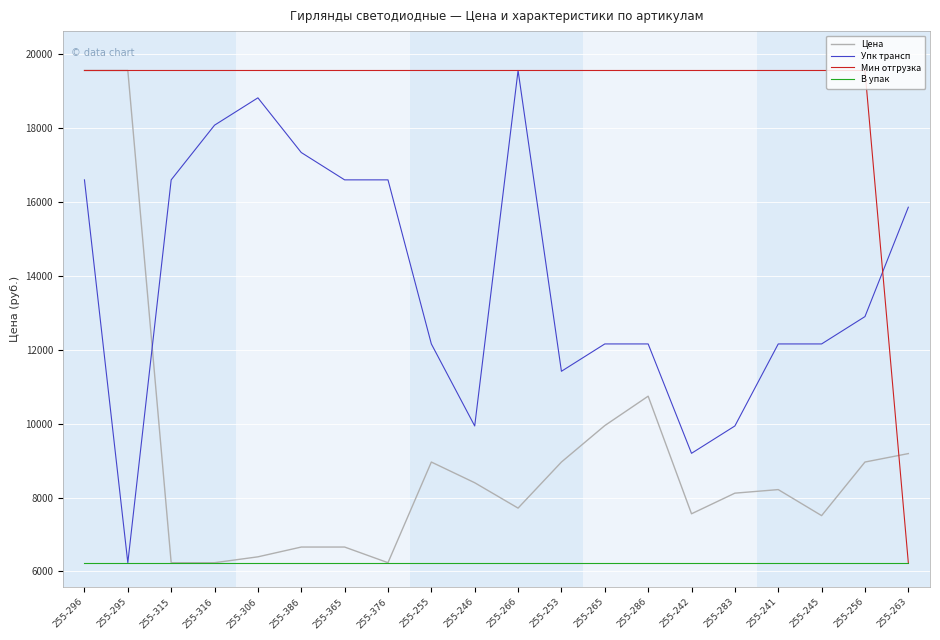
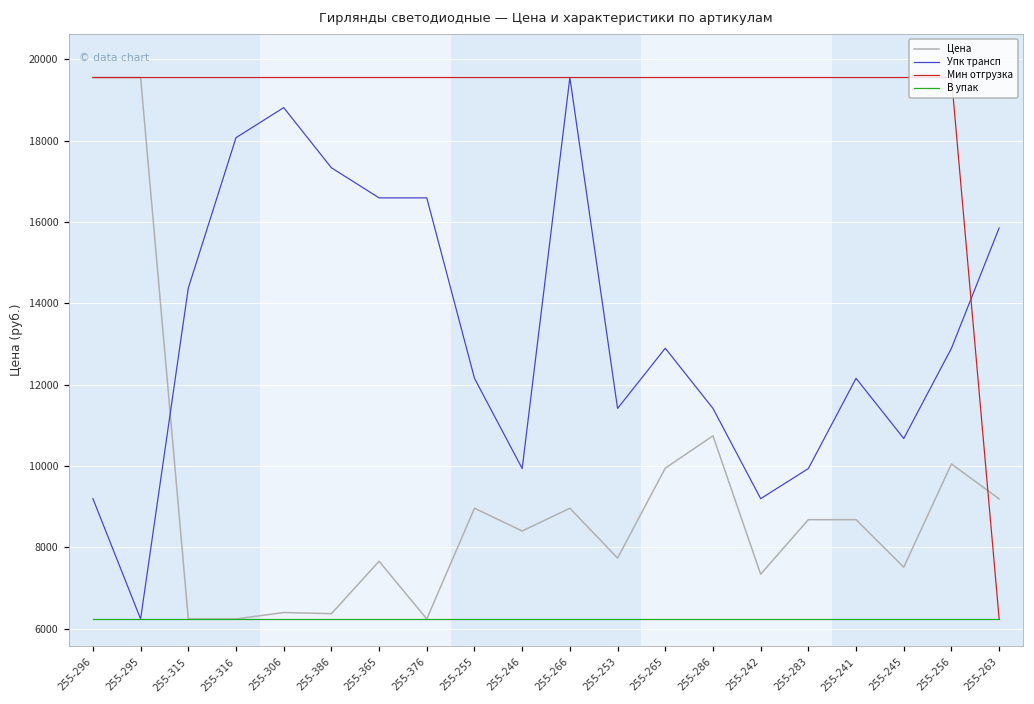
  {
    "Цена": {
      "255-306": 6400,
-     "255-386": 6700,
-     "255-365": 6700,
+     "255-386": 6400,
+     "255-365": 7700,
      "255-255": 9000,
      "255-246": 8400,
-     "255-266": 7700,
-     "255-253": 9000,
+     "255-266": 9000,
+     "255-253": 7700,
      "255-265": 9900,
      "255-286": 10700,
-     "255-242": 7600,
-     "255-283": 8100,
-     "255-241": 8200,
+     "255-242": 7300,
+     "255-283": 8700,
+     "255-241": 8700,
      "255-245": 7500,
-     "255-256": 9000,
+     "255-256": 10000,
      "255-263": 9200
    },
    "Упк трансп": {
-     "255-296": 16600,
-     "255-315": 16600,
+     "255-296": 9200,
+     "255-315": 14400,
      "255-316": 18100,
      "255-306": 18800,
      "255-386": 17300,
      "255-365": 16600,
      "255-376": 16600,
      "255-255": 12200,
      "255-246": 9900,
      "255-253": 11400,
-     "255-265": 12200,
-     "255-286": 12200,
+     "255-265": 12900,
+     "255-286": 11400,
      "255-242": 9200,
      "255-283": 9900,
      "255-241": 12200,
-     "255-245": 12200,
+     "255-245": 10700,
      "255-256": 12900,
      "255-263": 15900
    },
    "Мин отгрузка": {
      "255-315": 19600,
      "255-316": 19600,
      "255-306": 19600,
      "255-386": 19600,
      "255-365": 19600,
      "255-376": 19600,
      "255-255": 19600,
      "255-246": 19600,
      "255-253": 19600,
      "255-265": 19600,
      "255-286": 19600,
      "255-242": 19600,
      "255-283": 19600,
      "255-241": 19600,
      "255-245": 19600
    },
    "В упак": {
      "255-296": 6200,
      "255-306": 6200,
      "255-386": 6200,
      "255-365": 6200,
      "255-255": 6200,
      "255-246": 6200,
      "255-266": 6200,
      "255-253": 6200,
      "255-265": 6200,
      "255-286": 6200,
      "255-242": 6200,
      "255-283": 6200,
      "255-241": 6200,
      "255-245": 6200,
      "255-256": 6200
    }
  }
